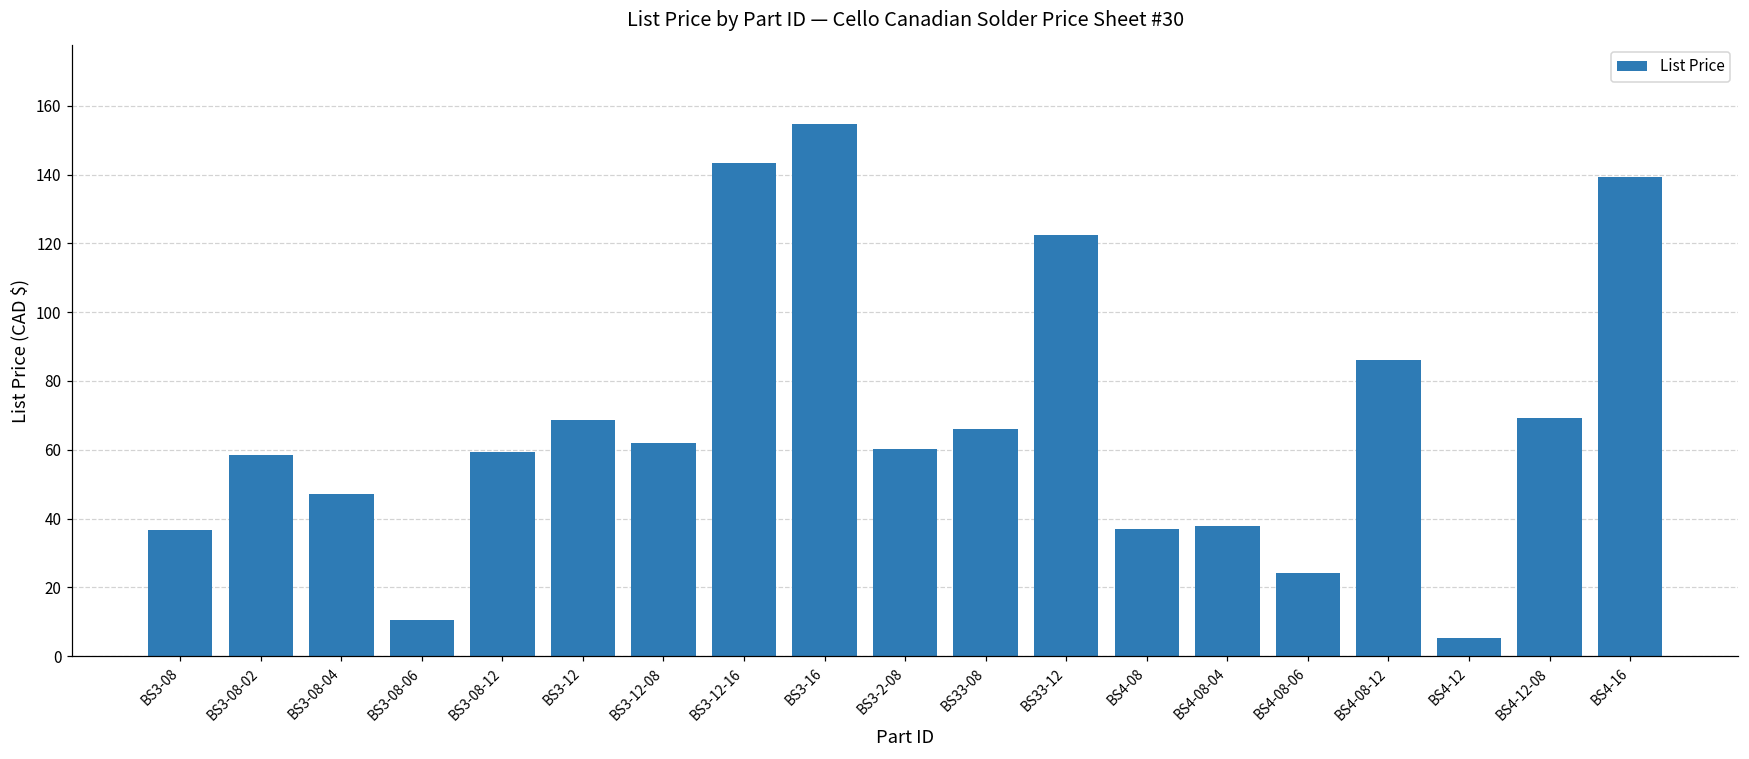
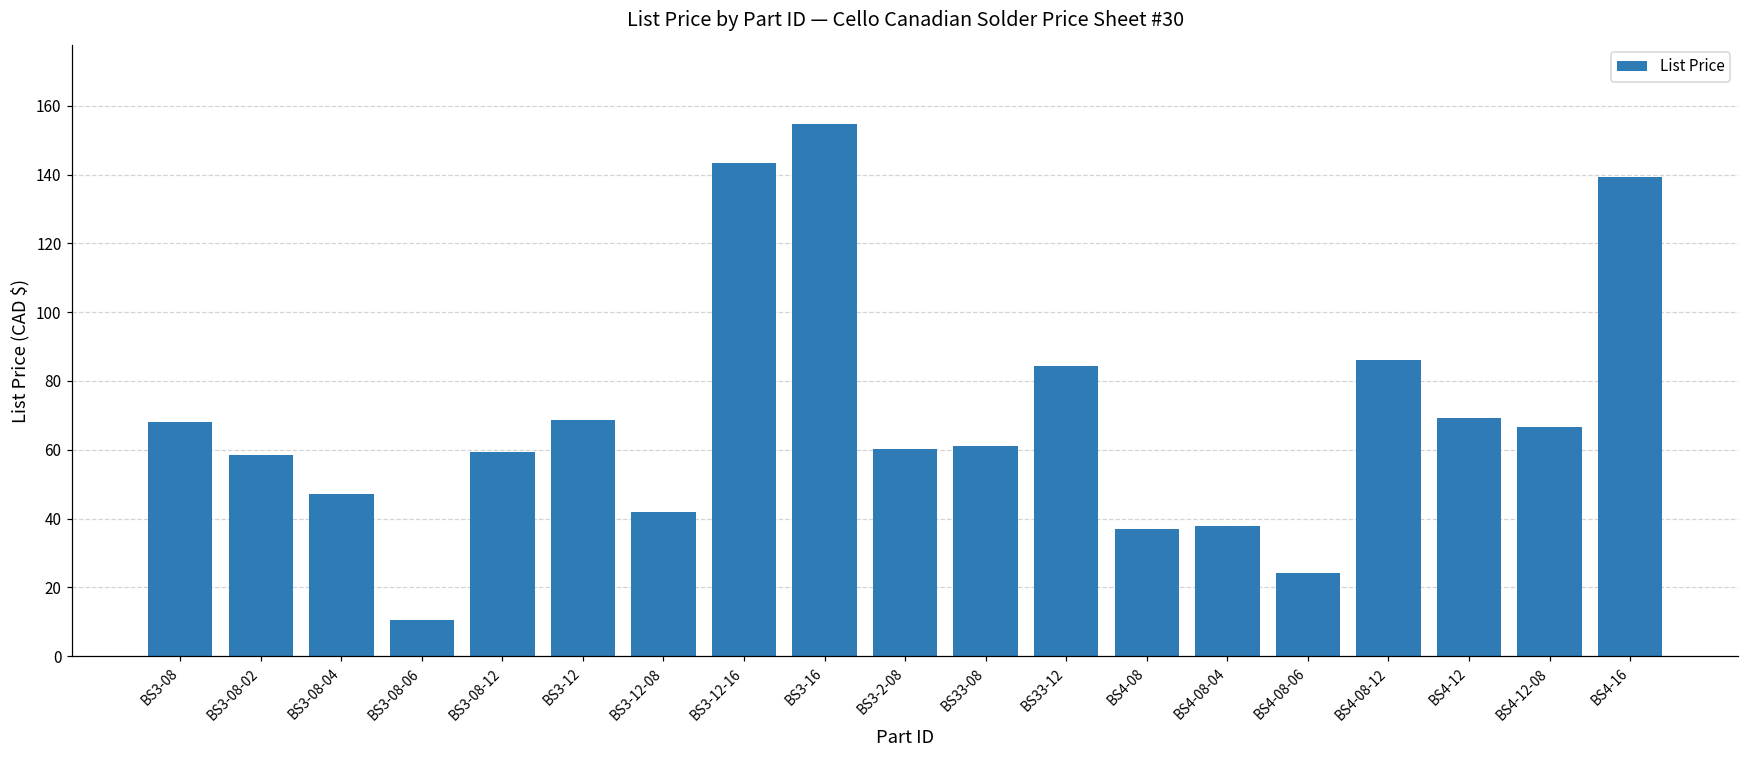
  {
-   "BS3-08": 37,
+   "BS3-08": 68,
    "BS3-08-02": 58,
    "BS3-08-04": 47,
    "BS3-08-06": 11,
    "BS3-08-12": 59,
    "BS3-12": 69,
-   "BS3-12-08": 62,
+   "BS3-12-08": 42,
    "BS3-12-16": 143,
    "BS3-16": 155,
    "BS3-2-08": 60,
-   "BS33-08": 66,
-   "BS33-12": 122,
+   "BS33-08": 61,
+   "BS33-12": 84,
    "BS4-08": 37,
    "BS4-08-04": 38,
    "BS4-08-06": 24,
    "BS4-08-12": 86,
-   "BS4-12": 5,
-   "BS4-12-08": 69,
+   "BS4-12": 69,
+   "BS4-12-08": 67,
    "BS4-16": 139
  }
